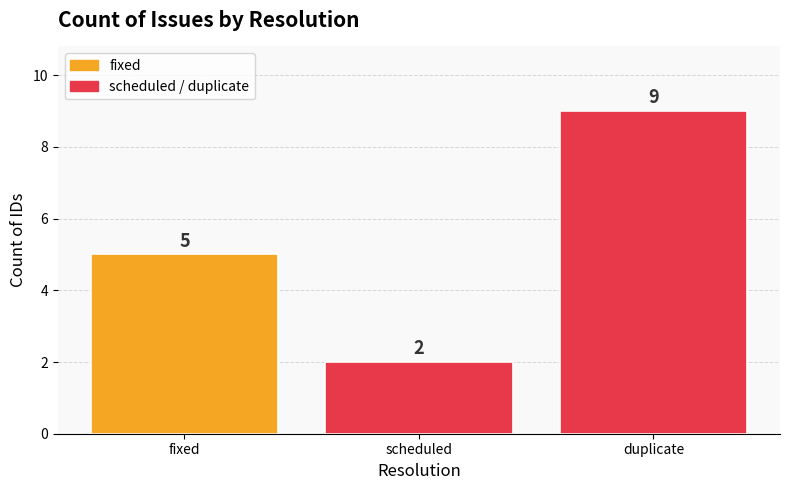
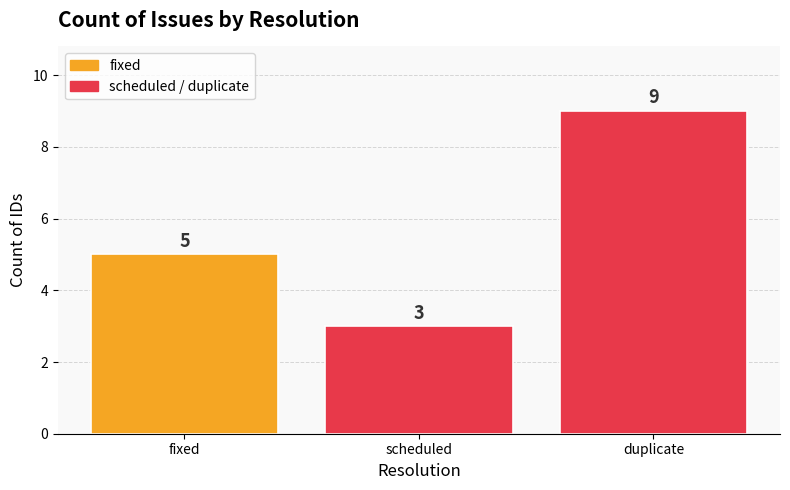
  {
    "fixed": 5,
-   "scheduled": 2,
+   "scheduled": 3,
    "duplicate": 9
  }
